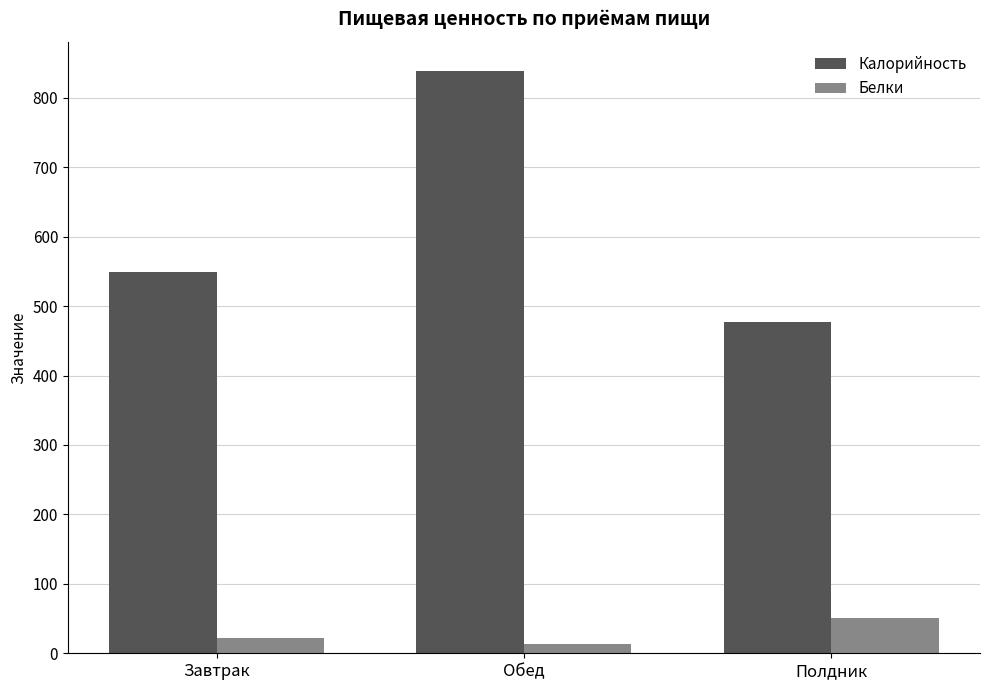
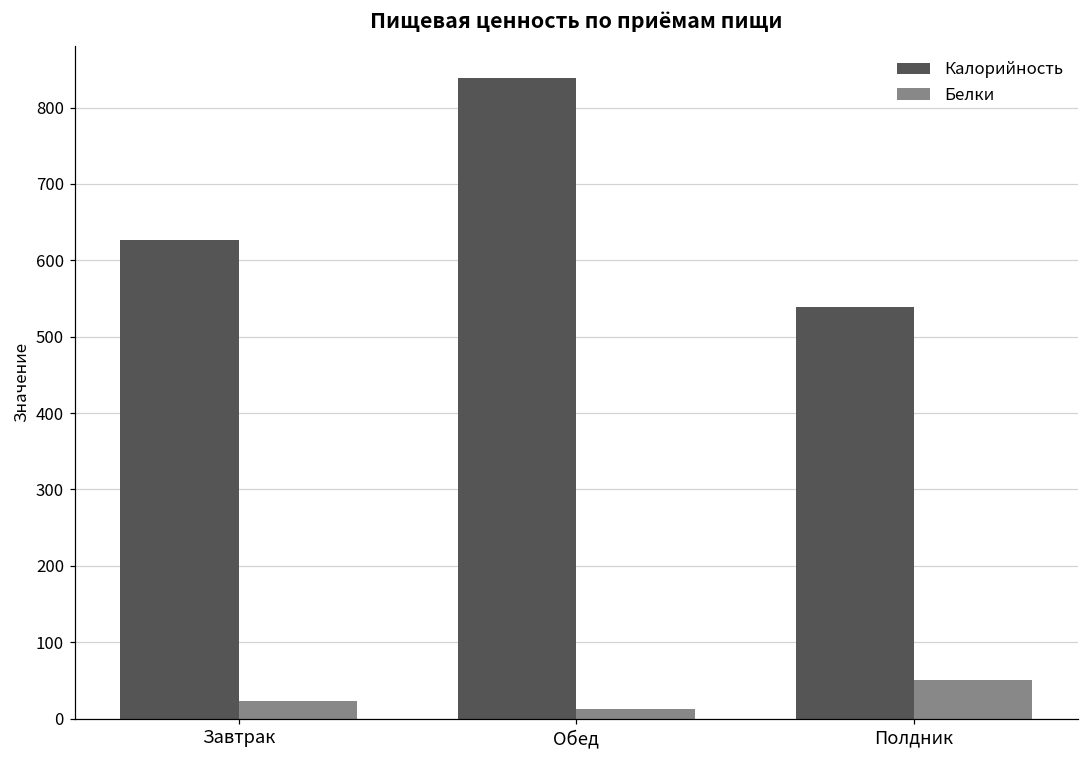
  {
    "Калорийность": {
-     "Завтрак": 550,
+     "Завтрак": 630,
      "Обед": 840,
-     "Полдник": 480
+     "Полдник": 540
    },
    "Белки": {
      "Завтрак": 20,
      "Обед": 10,
      "Полдник": 50
    }
  }
